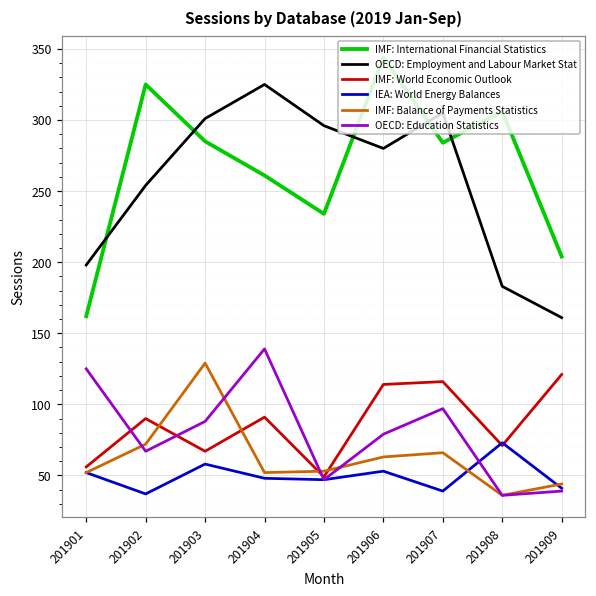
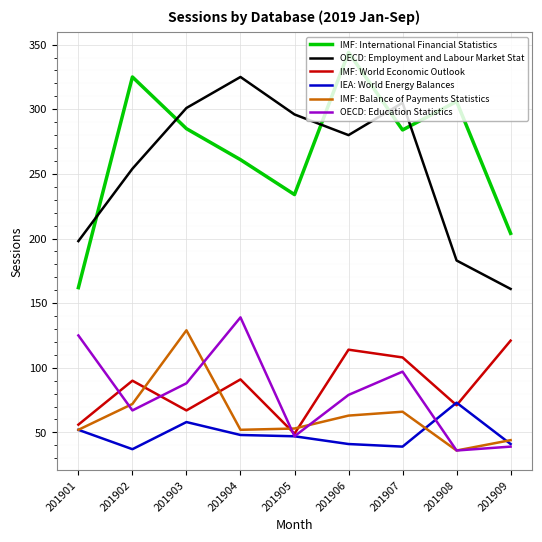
  {
    "IMF: International Financial Statistics": {
      "201901": 162,
      "201902": 325,
      "201903": 285,
      "201904": 261,
      "201905": 234,
      "201907": 284,
      "201909": 204
    },
    "OECD: Employment and Labour Market Stat": {
      "201901": 198,
      "201902": 254,
      "201903": 301,
      "201904": 325,
      "201905": 296,
      "201906": 280,
      "201908": 183,
      "201909": 161
    },
    "IMF: World Economic Outlook": {
      "201901": 56,
      "201902": 90,
      "201903": 67,
      "201904": 91,
      "201905": 49,
      "201906": 114,
-     "201907": 116,
+     "201907": 108,
      "201908": 71,
      "201909": 121
    },
    "IEA: World Energy Balances": {
      "201902": 37,
      "201903": 58,
      "201904": 48,
-     "201906": 53,
+     "201906": 41,
      "201907": 39,
      "201908": 73
    },
    "IMF: Balance of Payments Statistics": {
      "201902": 72,
      "201903": 129,
      "201904": 52,
      "201905": 53,
      "201906": 63,
      "201907": 66,
      "201909": 44
    },
    "OECD: Education Statistics": {
      "201901": 125,
      "201902": 67,
      "201903": 88,
      "201904": 139,
      "201906": 79,
      "201907": 97
    }
  }
